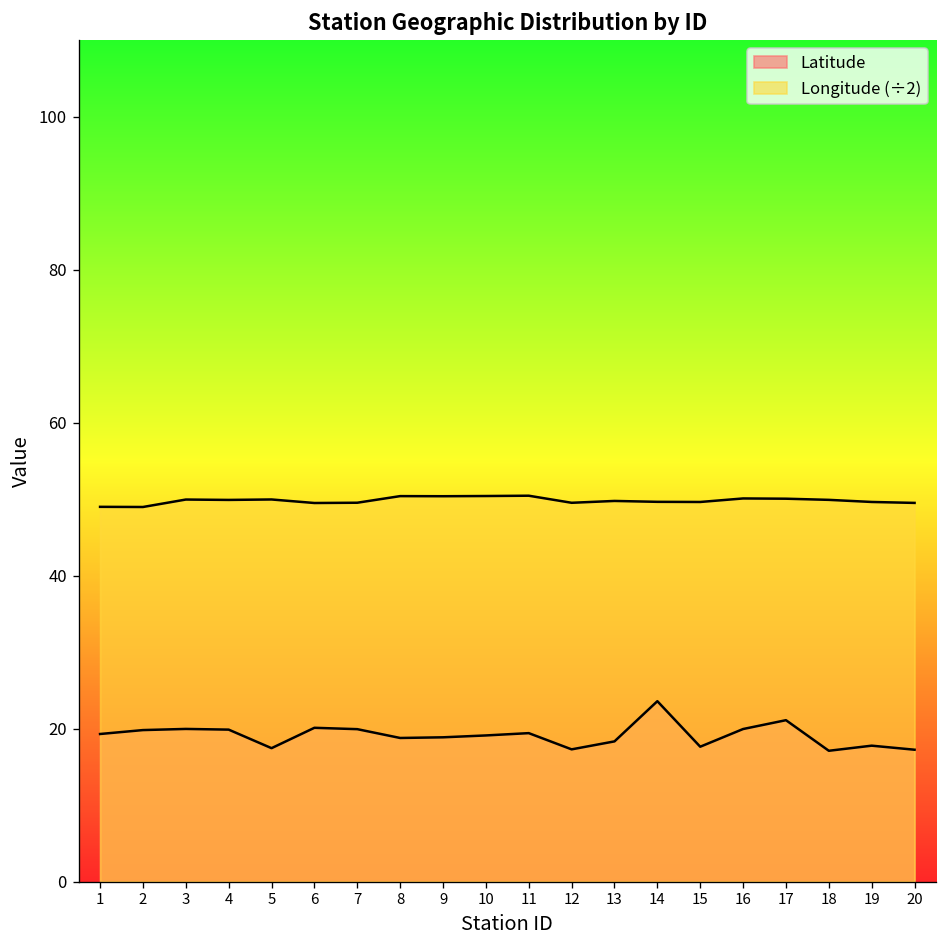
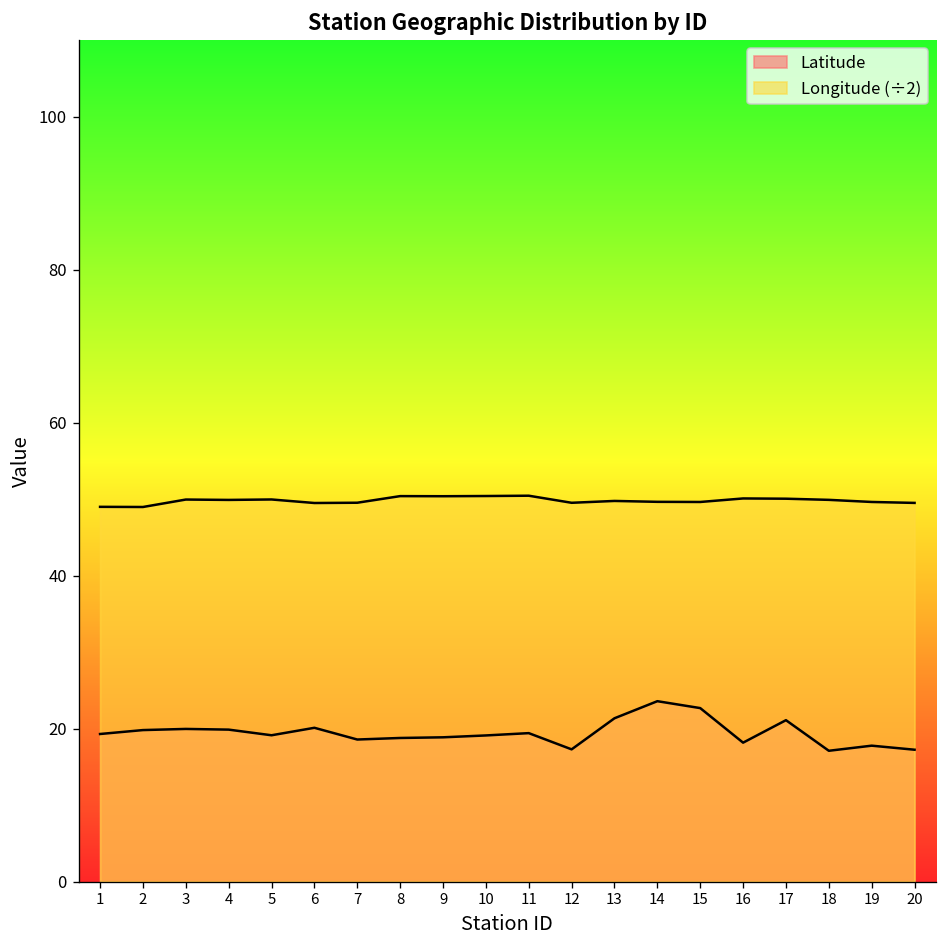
  {
    "Latitude": {
      "1": 19,
      "2": 20,
      "3": 20,
      "4": 20,
-     "5": 17,
+     "5": 19,
      "6": 20,
-     "7": 20,
+     "7": 19,
      "8": 19,
      "9": 19,
      "10": 19,
      "11": 19,
      "12": 17,
-     "13": 18,
+     "13": 21,
      "14": 24,
-     "15": 18,
-     "16": 20,
+     "15": 23,
+     "16": 18,
      "17": 21,
      "18": 17,
      "19": 18,
      "20": 17
    },
    "Longitude (÷2)": {
      "1": 49,
      "2": 49,
      "3": 50,
      "4": 50,
      "5": 50,
      "6": 49,
      "7": 50,
      "8": 50,
      "9": 50,
      "10": 50,
      "11": 50,
      "12": 50,
      "13": 50,
      "14": 50,
      "15": 50,
      "16": 50,
      "17": 50,
      "18": 50,
      "19": 50,
      "20": 50
    }
  }
